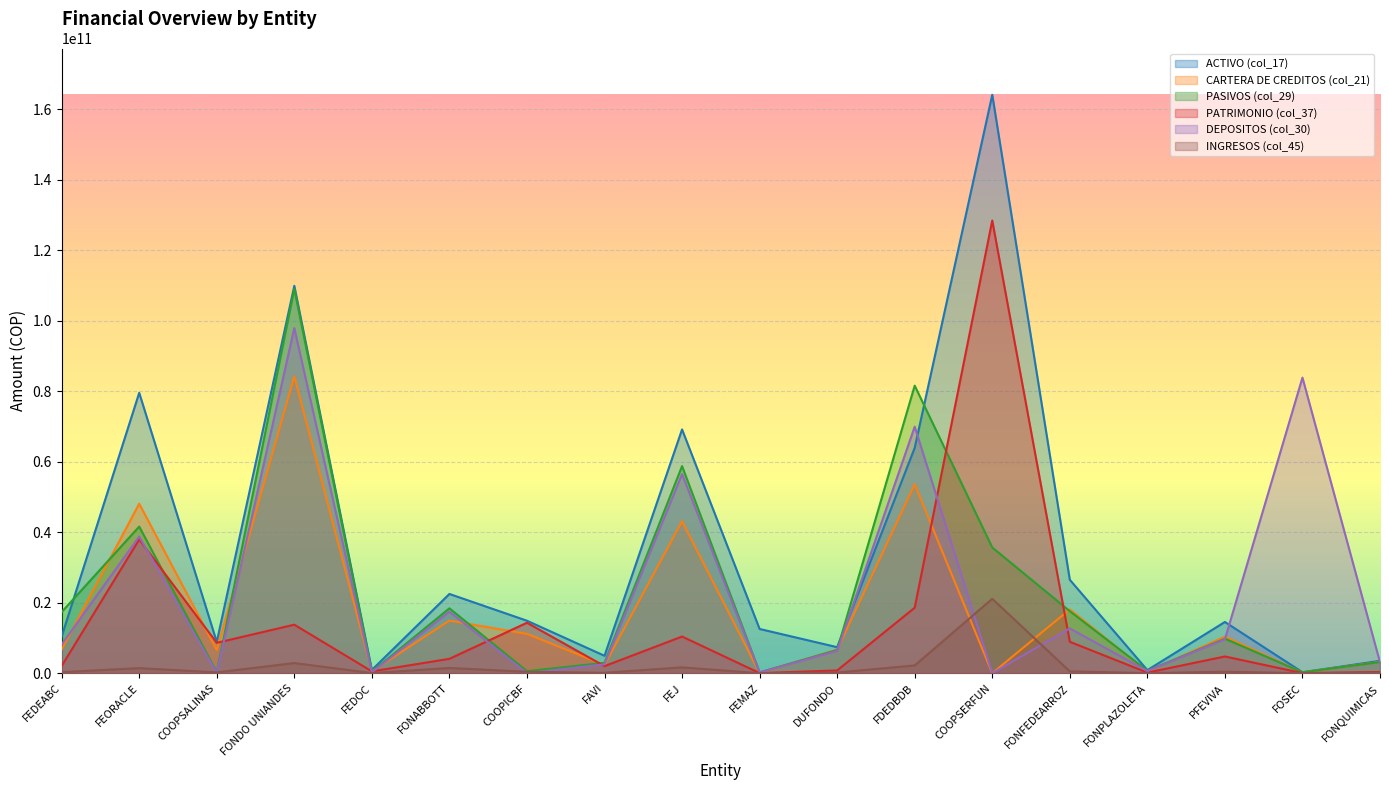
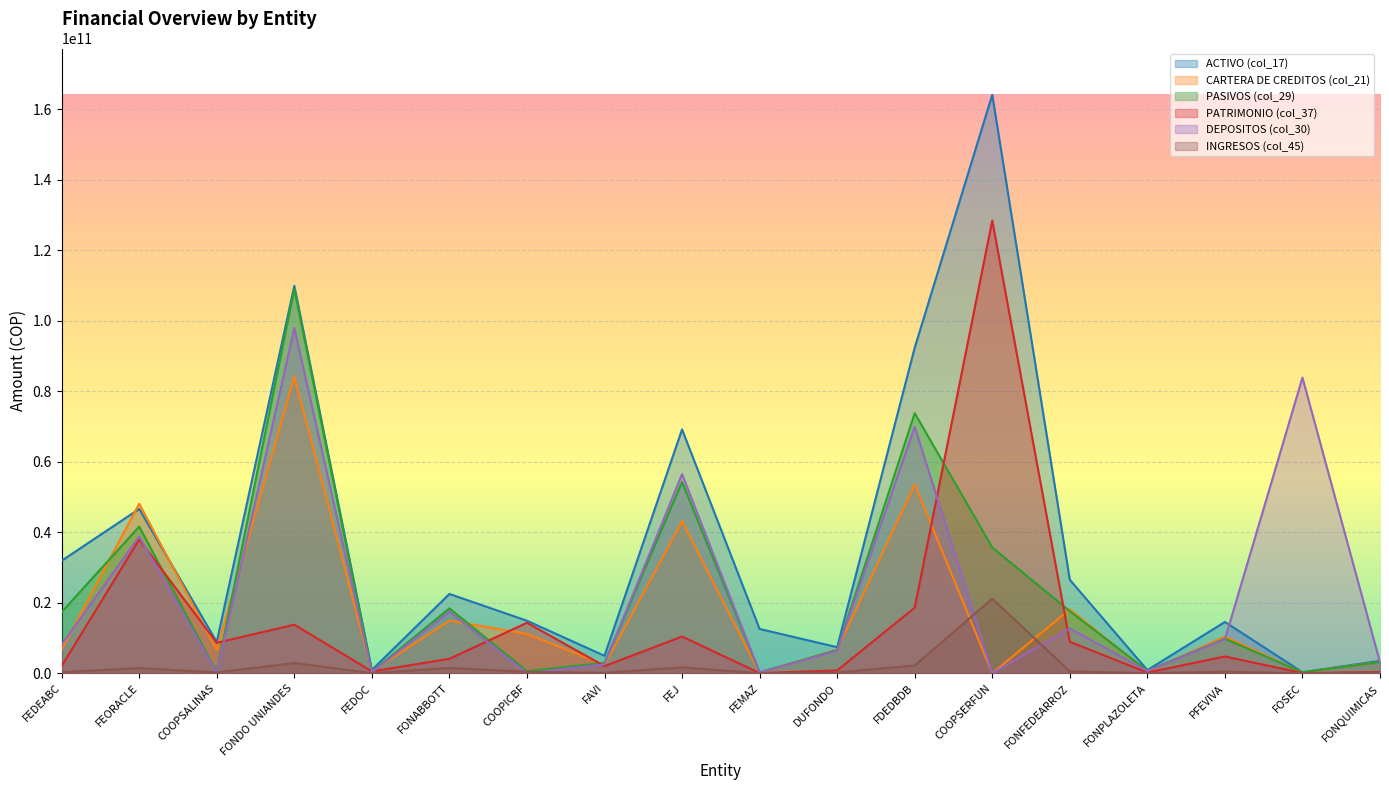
  {
    "ACTIVO (col_17)": {
-     "FEDEABC": 10000000000,
-     "FEORACLE": 80000000000,
+     "FEDEABC": 32000000000,
+     "FEORACLE": 47000000000,
      "FONDO UNIANDES": 110000000000,
      "FONABBOTT": 22000000000,
      "FAVI": 5000000000,
      "FEJ": 69000000000,
      "FEMAZ": 13000000000,
-     "FDEDBDB": 64000000000,
+     "FDEDBDB": 92000000000,
      "COOPSERFUN": 164000000000,
      "FONFEDEARROZ": 27000000000,
      "PFEVIVA": 15000000000
    },
    "PASIVOS (col_29)": {
      "FEDEABC": 17000000000,
      "FEORACLE": 42000000000,
      "FONDO UNIANDES": 109000000000,
      "FONABBOTT": 18000000000,
-     "FEJ": 59000000000,
-     "FDEDBDB": 82000000000,
+     "FEJ": 54000000000,
+     "FDEDBDB": 74000000000,
      "COOPSERFUN": 36000000000
    },
    "DEPOSITOS (col_30)": {
      "FEDEABC": 8000000000,
      "FEORACLE": 39000000000,
      "FONDO UNIANDES": 98000000000,
      "FONABBOTT": 17000000000,
      "FEJ": 57000000000,
      "FDEDBDB": 70000000000,
      "FONFEDEARROZ": 13000000000,
      "FOSEC": 84000000000
    }
  }
